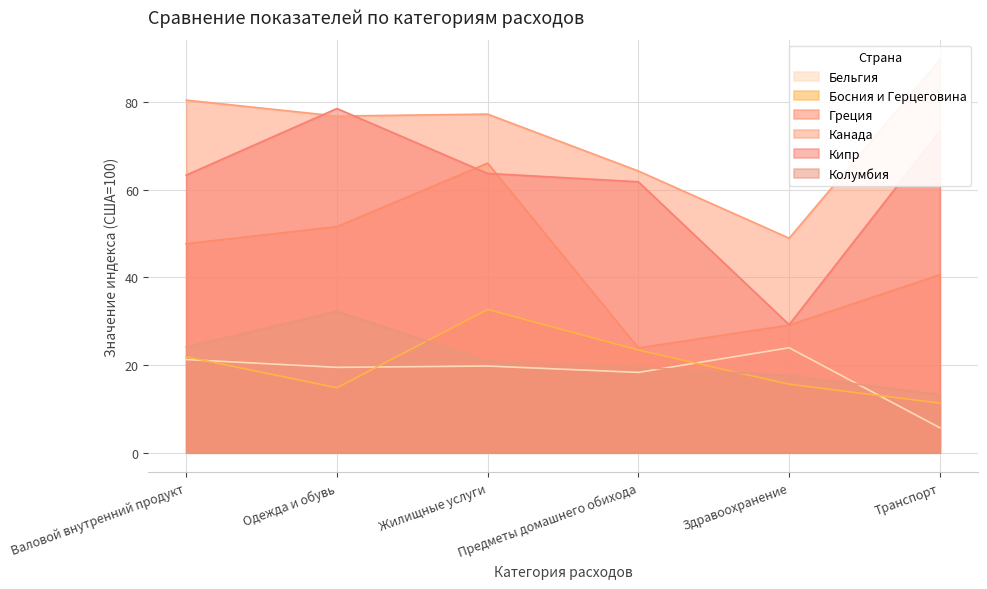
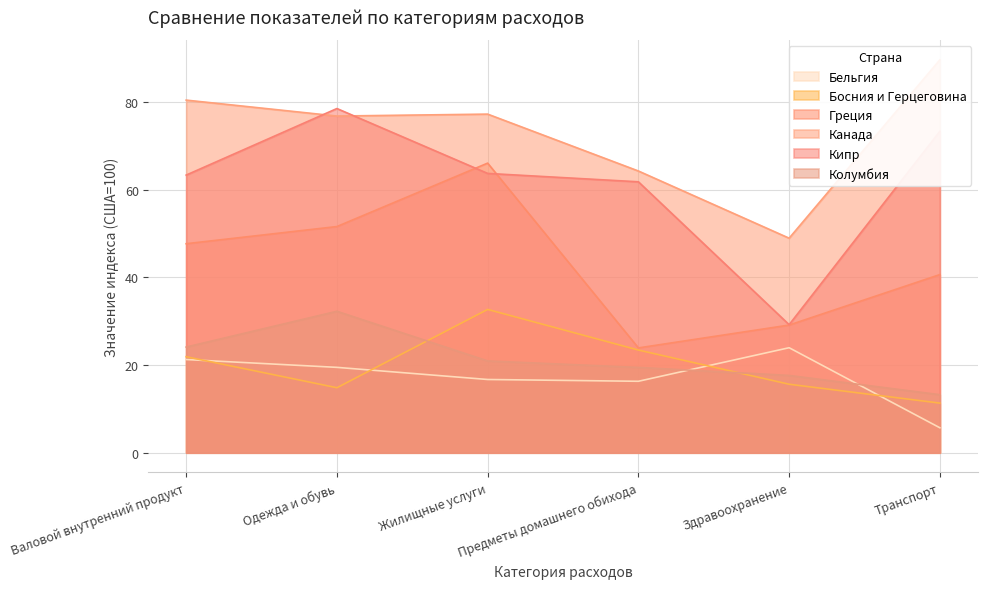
  {
    "Бельгия": {
      "Валовой внутренний продукт": 21,
      "Одежда и обувь": 19,
-     "Жилищные услуги": 20,
-     "Предметы домашнего обихода": 18,
+     "Жилищные услуги": 17,
+     "Предметы домашнего обихода": 16,
      "Здравоохранение": 24,
      "Транспорт": 6
    }
  }
